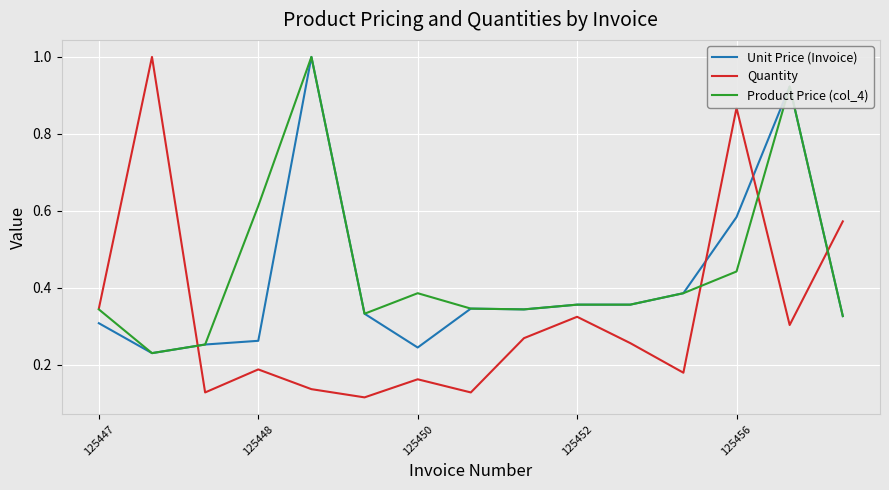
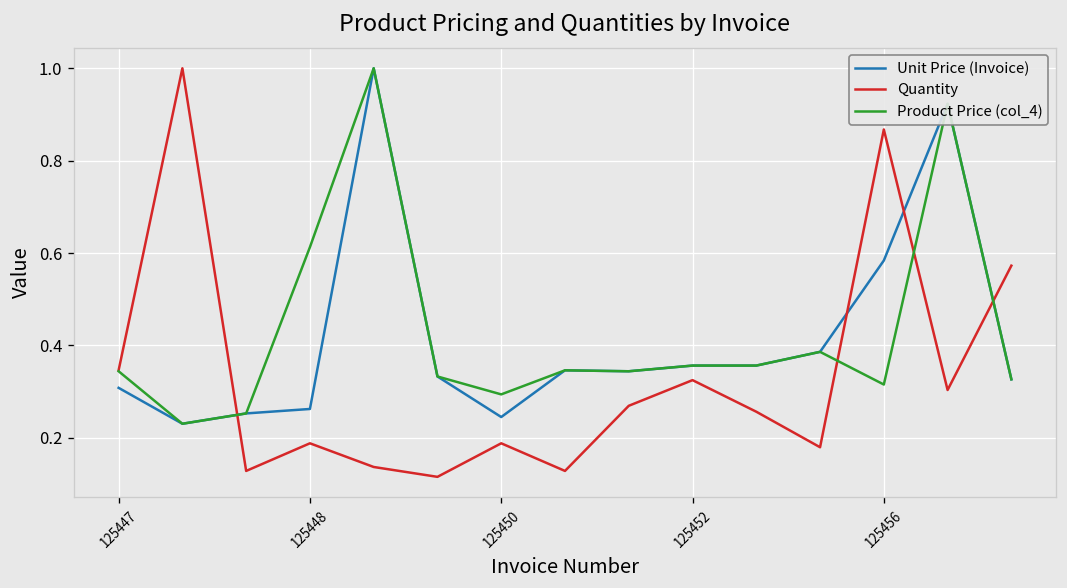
  {
    "Unit Price (Invoice)": {
      "125447": 0.31,
      "125448": 0.26,
      "125450": 0.24,
      "125456": 0.58
    },
    "Quantity": {
      "125448": 0.19,
-     "125450": 0.16,
+     "125450": 0.19,
      "125452": 0.32,
      "125456": 0.87
    },
    "Product Price (col_4)": {
      "125448": 0.61,
-     "125450": 0.39,
-     "125456": 0.44
+     "125450": 0.29,
+     "125456": 0.32
    }
  }
